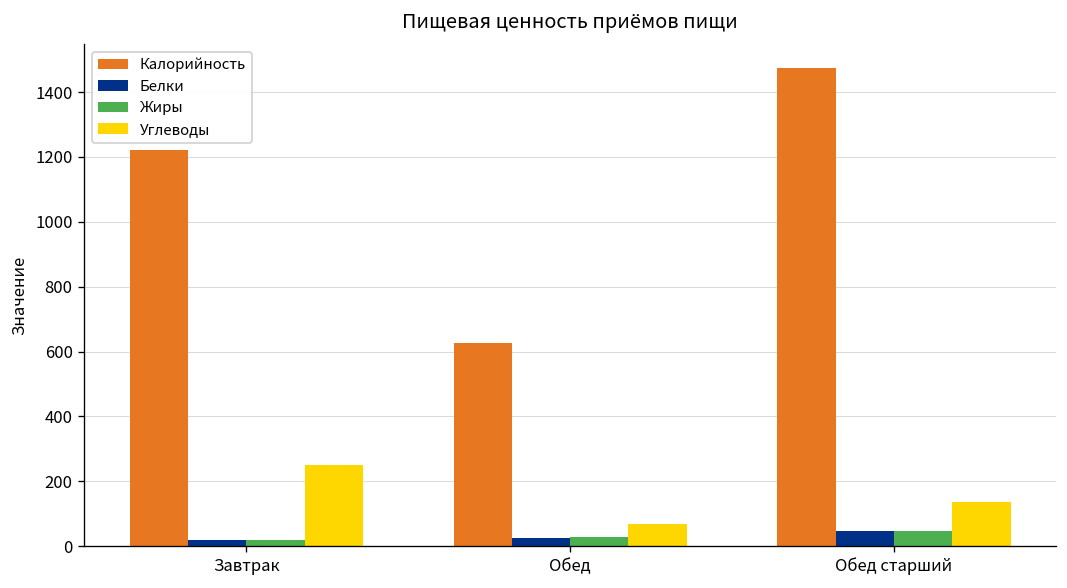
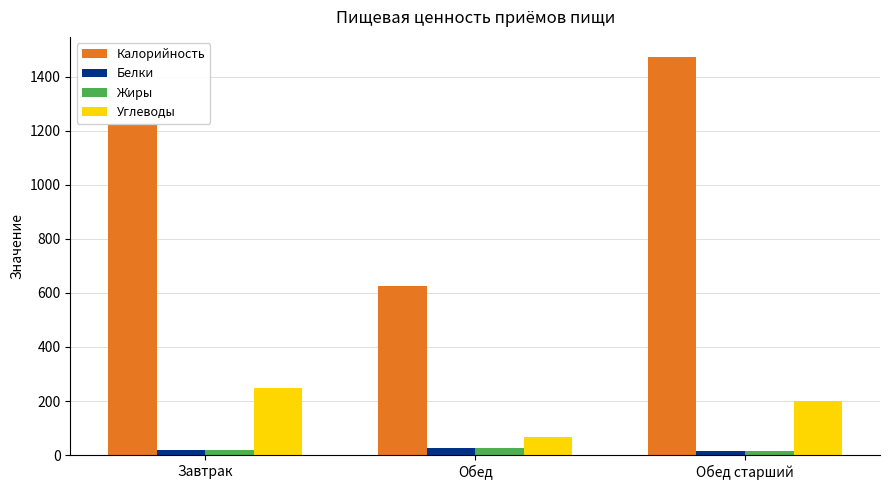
  {
    "Калорийность": {
      "Завтрак": 1220,
      "Обед": 630,
      "Обед старший": 1470
    },
    "Белки": {
      "Завтрак": 20,
      "Обед": 30,
-     "Обед старший": 50
+     "Обед старший": 20
    },
    "Жиры": {
      "Завтрак": 20,
      "Обед": 30,
-     "Обед старший": 50
+     "Обед старший": 20
    },
    "Углеводы": {
      "Завтрак": 250,
      "Обед": 70,
-     "Обед старший": 140
+     "Обед старший": 200
    }
  }
